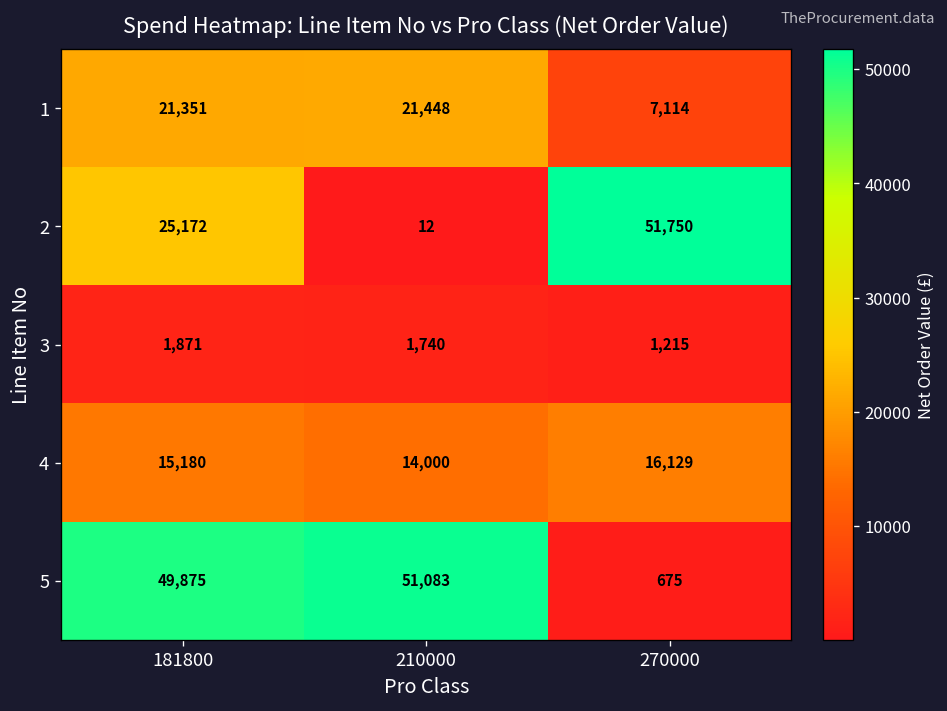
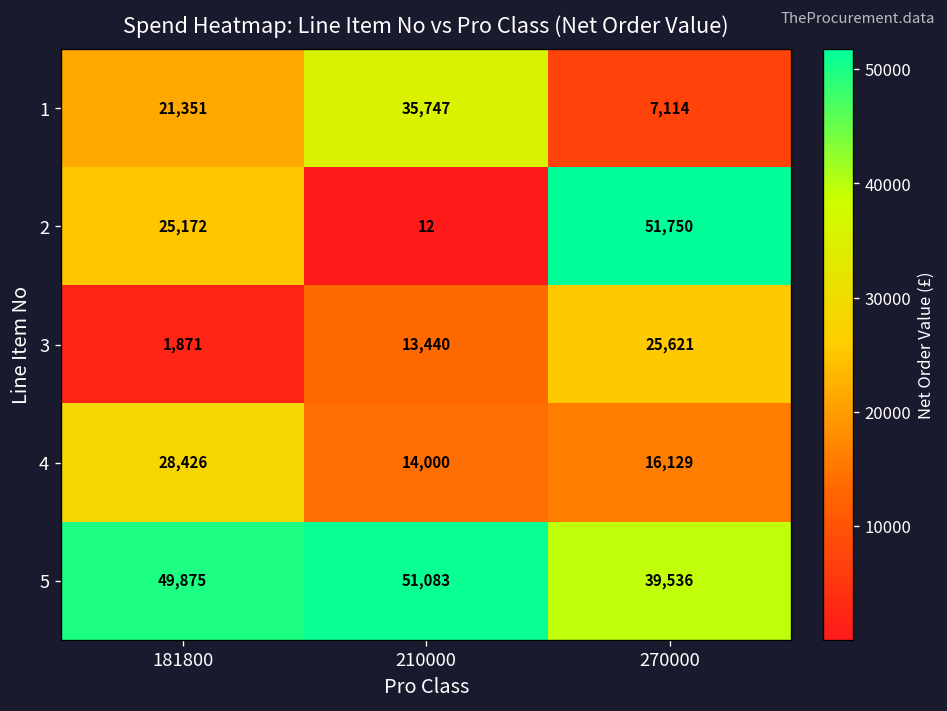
  {
    "1": {
      "181800": "21,351",
-     "210000": "21,448",
+     "210000": "35,747",
      "270000": "7,114"
    },
    "2": {
      "181800": "25,172",
      "210000": "12",
      "270000": "51,750"
    },
    "3": {
      "181800": "1,871",
-     "210000": "1,740",
-     "270000": "1,215"
+     "210000": "13,440",
+     "270000": "25,621"
    },
    "4": {
-     "181800": "15,180",
+     "181800": "28,426",
      "210000": "14,000",
      "270000": "16,129"
    },
    "5": {
      "181800": "49,875",
      "210000": "51,083",
-     "270000": "675"
+     "270000": "39,536"
    }
  }
